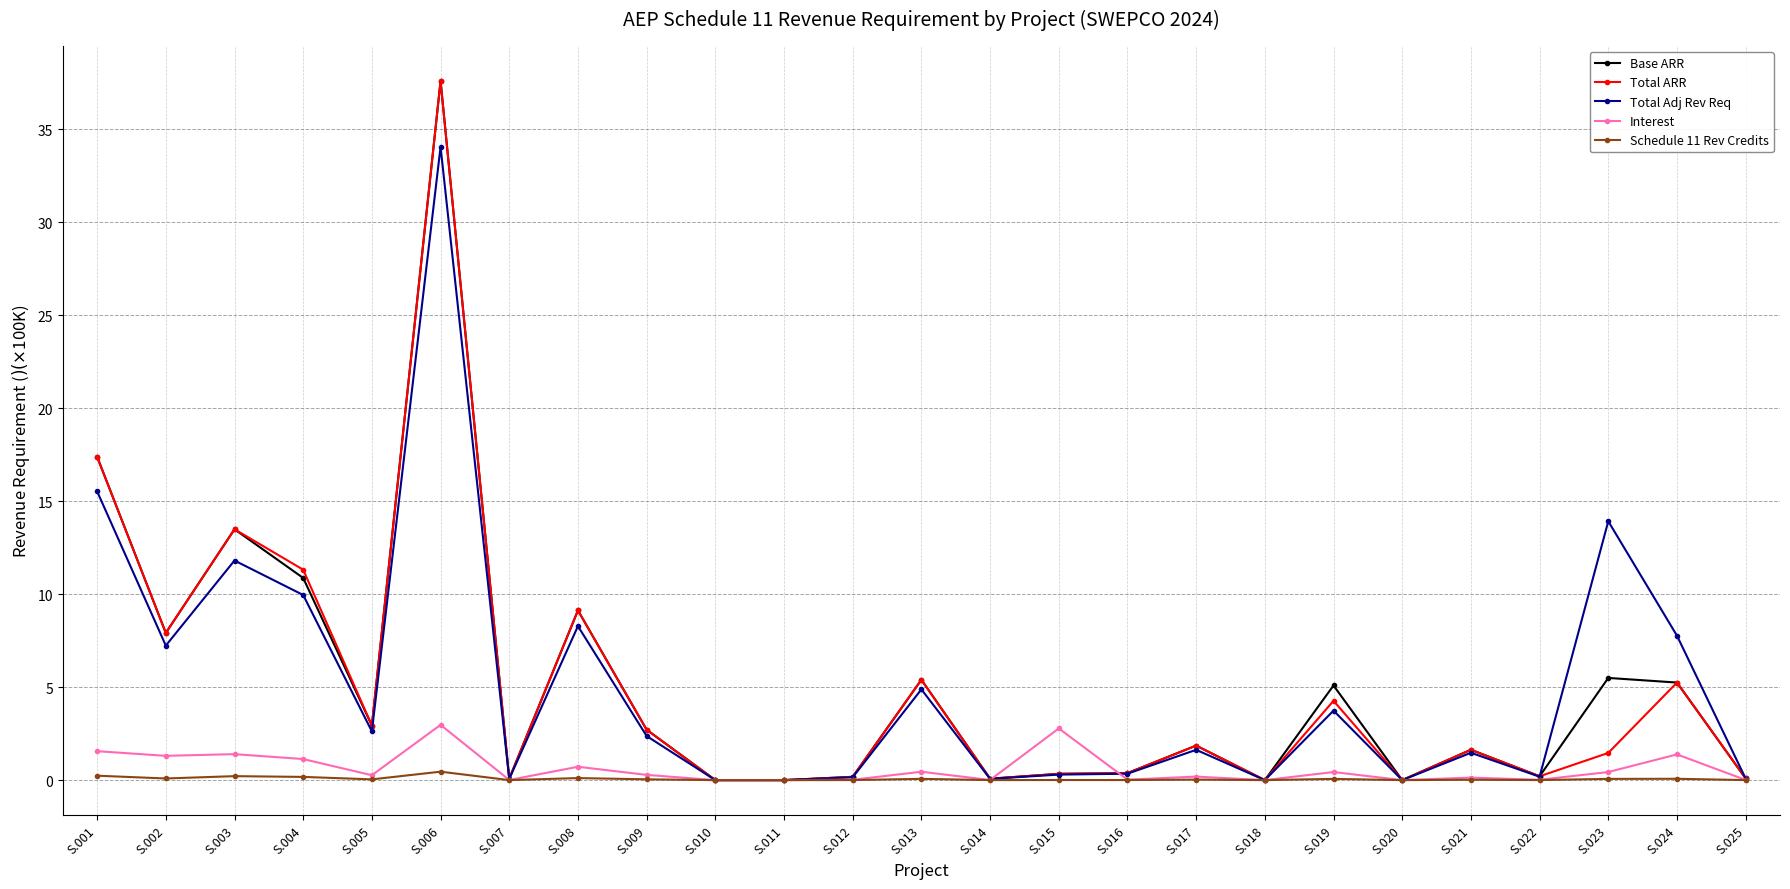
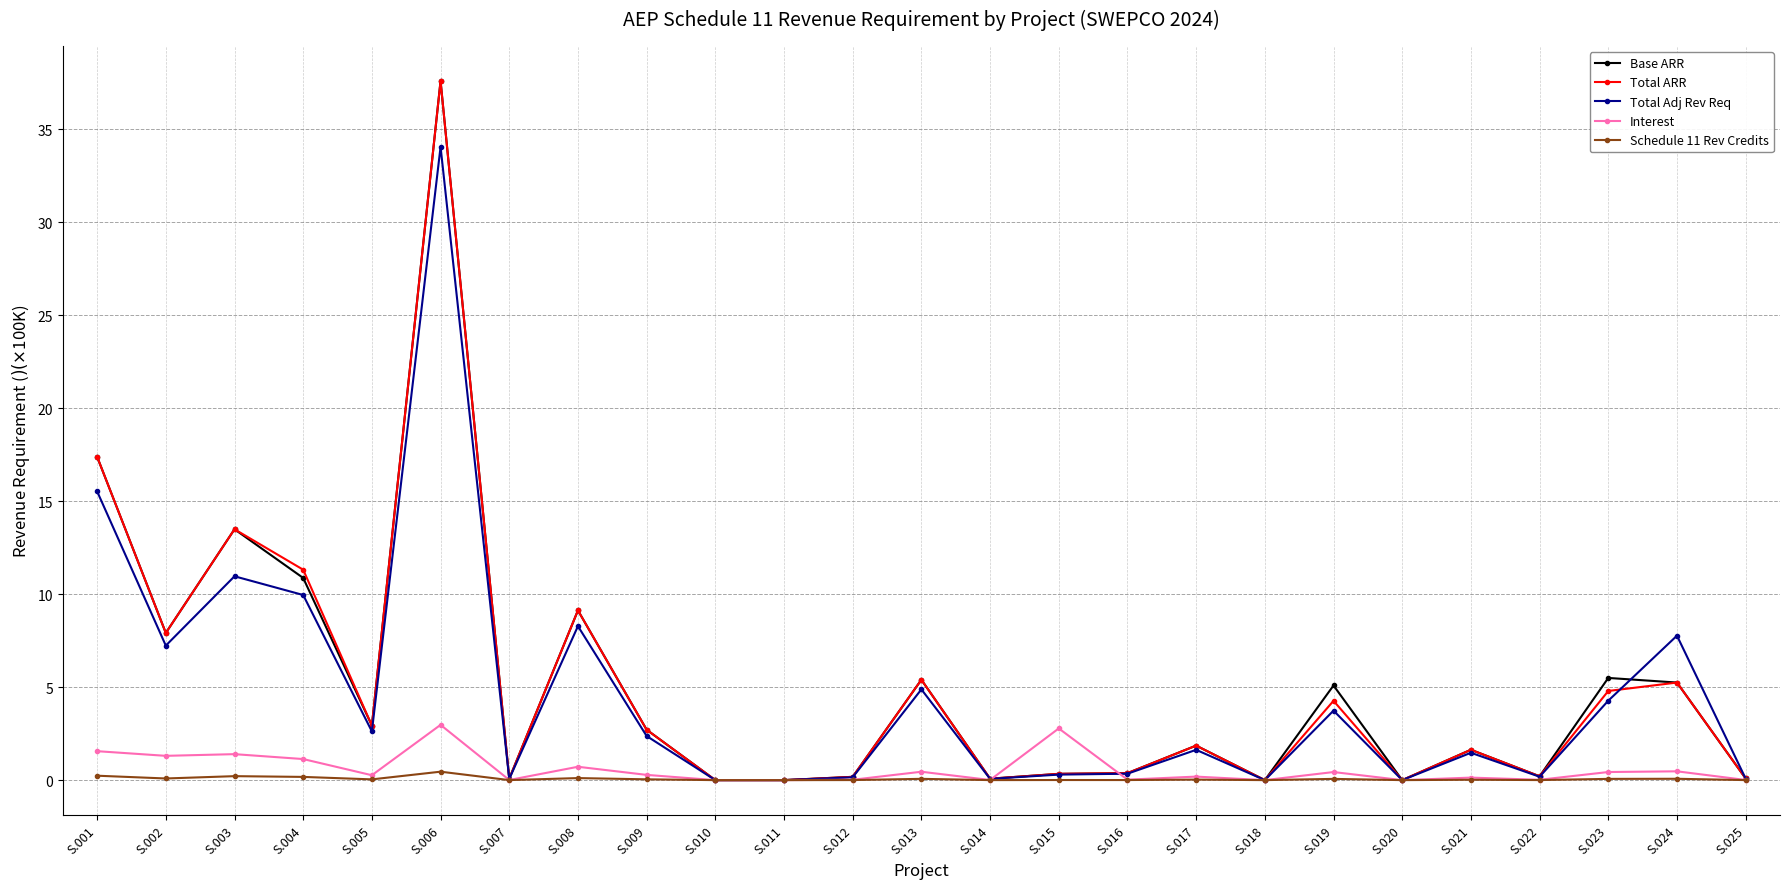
  {
    "Base ARR": {
      "S.004": 10.9,
      "S.019": 5.1,
      "S.023": 5.5
    },
    "Total ARR": {
      "S.004": 11.3,
      "S.019": 4.3,
-     "S.023": 1.5
+     "S.023": 4.8
    },
    "Total Adj Rev Req": {
      "S.001": 15.5,
      "S.002": 7.2,
-     "S.003": 11.8,
+     "S.003": 11.0,
      "S.004": 10.0,
      "S.005": 2.6,
      "S.006": 34.1,
      "S.008": 8.3,
      "S.009": 2.4,
      "S.013": 4.9,
      "S.017": 1.6,
      "S.019": 3.7,
      "S.021": 1.5,
-     "S.023": 13.9,
+     "S.023": 4.3,
      "S.024": 7.8
    },
    "Interest": {
      "S.001": 1.6,
      "S.002": 1.3,
      "S.003": 1.4,
      "S.004": 1.1,
      "S.005": 0.3,
      "S.006": 3.0,
      "S.008": 0.7,
      "S.009": 0.3,
      "S.013": 0.5,
      "S.015": 2.8,
      "S.017": 0.2,
      "S.019": 0.4,
      "S.023": 0.4,
-     "S.024": 1.4
+     "S.024": 0.5
    },
    "Schedule 11 Rev Credits": {
      "S.001": 0.2,
      "S.002": 0.1,
      "S.003": 0.2,
      "S.004": 0.2,
      "S.005": 0.0,
      "S.006": 0.5,
      "S.008": 0.1,
      "S.009": 0.0,
      "S.013": 0.1,
      "S.015": 0.0,
      "S.017": 0.0,
      "S.019": 0.1,
      "S.023": 0.1,
      "S.024": 0.1
    }
  }
